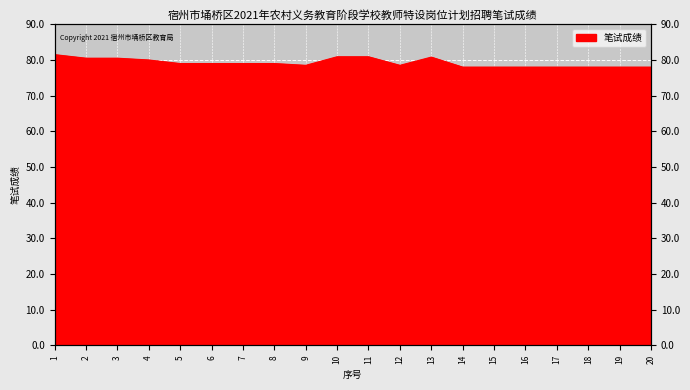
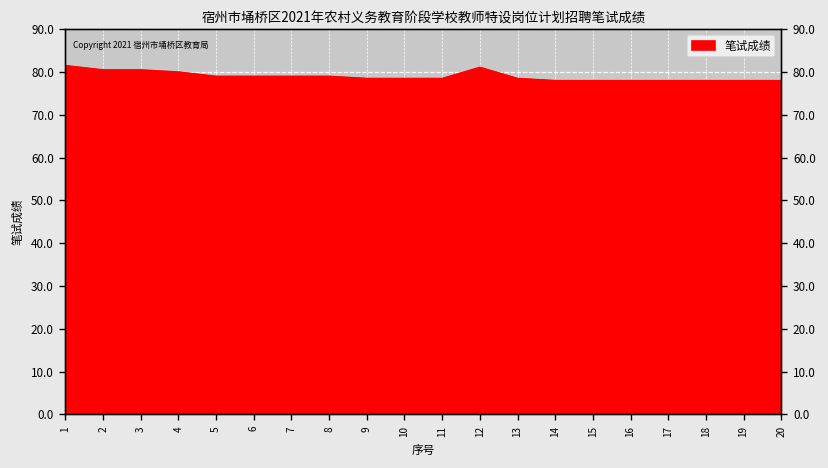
  {
    "2": 81,
    "3": 81,
    "4": 80,
    "5": 79,
    "6": 79,
    "7": 79,
    "8": 79,
    "9": 79,
-   "10": 81,
-   "11": 81,
-   "12": 79,
-   "13": 81,
+   "10": 79,
+   "11": 79,
+   "12": 81,
+   "13": 79,
    "14": 78,
    "15": 78,
    "16": 78,
    "17": 78,
    "18": 78,
    "19": 78,
    "20": 78
  }
